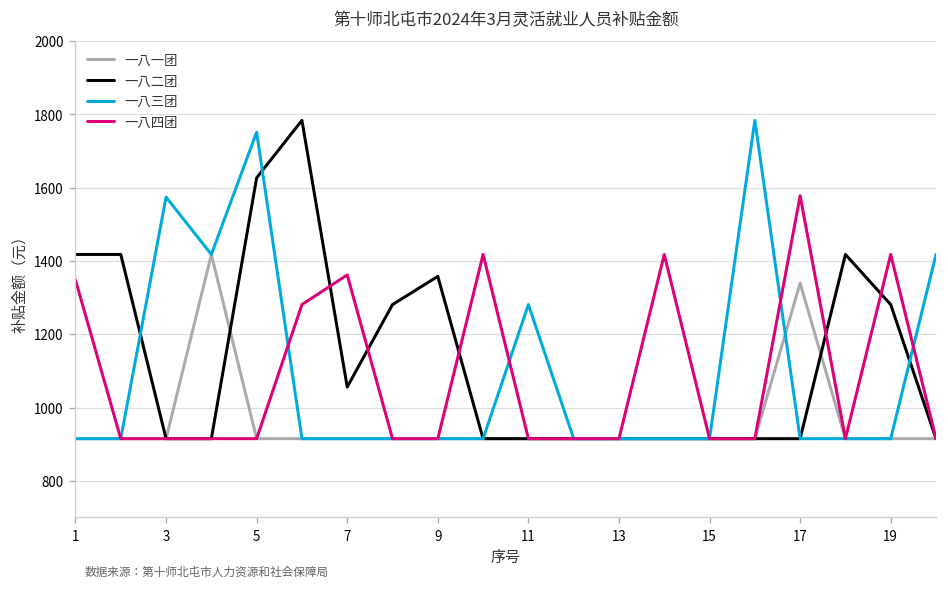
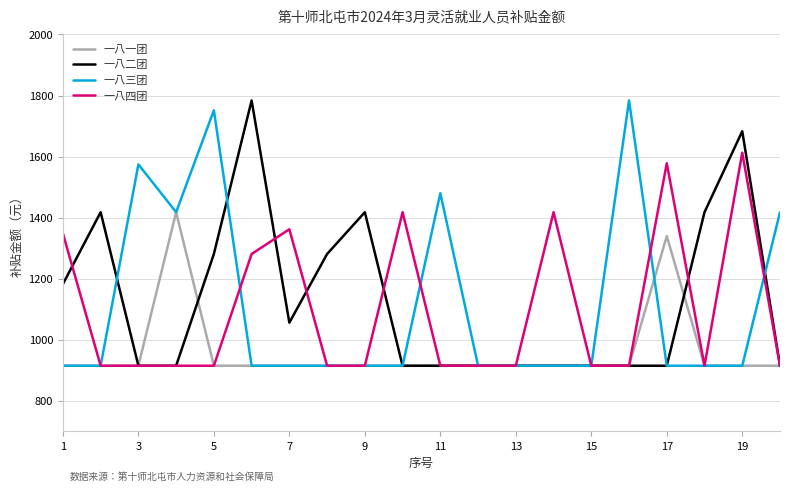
  {
    "一八一团": {
      "17": 1340
    },
    "一八二团": {
-     "1": 1420,
-     "5": 1630,
+     "1": 1180,
+     "5": 1280,
      "7": 1060,
-     "9": 1360,
-     "19": 1280
+     "9": 1420,
+     "19": 1680
    },
    "一八三团": {
      "3": 1570,
      "5": 1750,
-     "11": 1280
+     "11": 1480
    },
    "一八四团": {
      "1": 1350,
      "7": 1360,
      "17": 1580,
-     "19": 1420
+     "19": 1610
    }
  }
